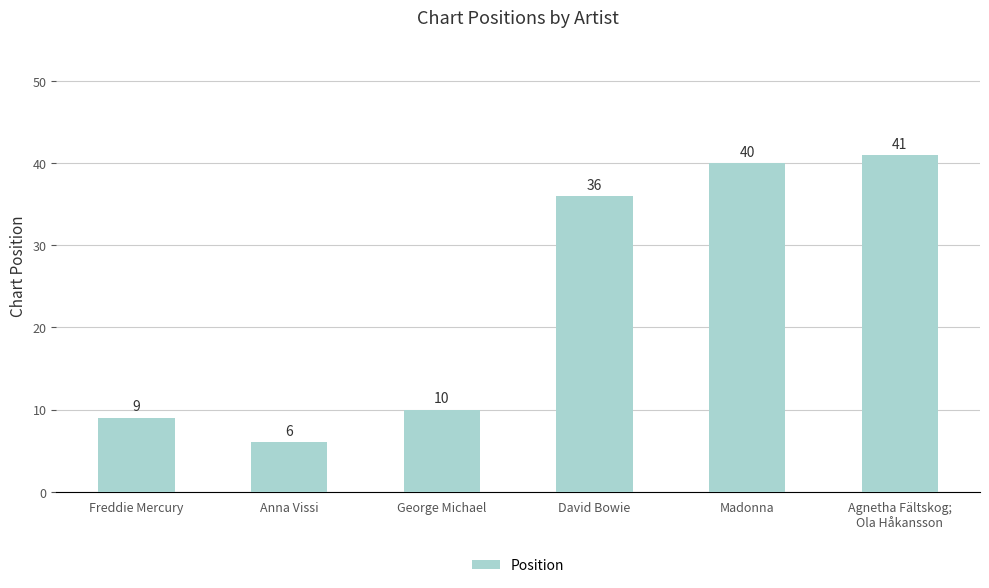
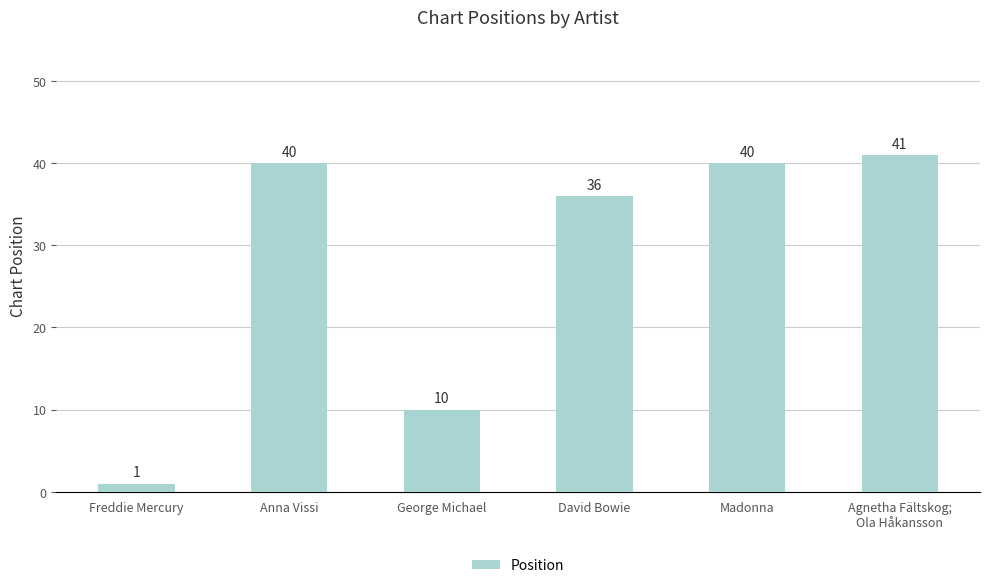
  {
-   "Freddie Mercury": 9,
-   "Anna Vissi": 6,
+   "Freddie Mercury": 1,
+   "Anna Vissi": 40,
    "George Michael": 10,
    "David Bowie": 36,
    "Madonna": 40,
    "Agnetha Fältskog; Ola Håkansson": 41
  }
